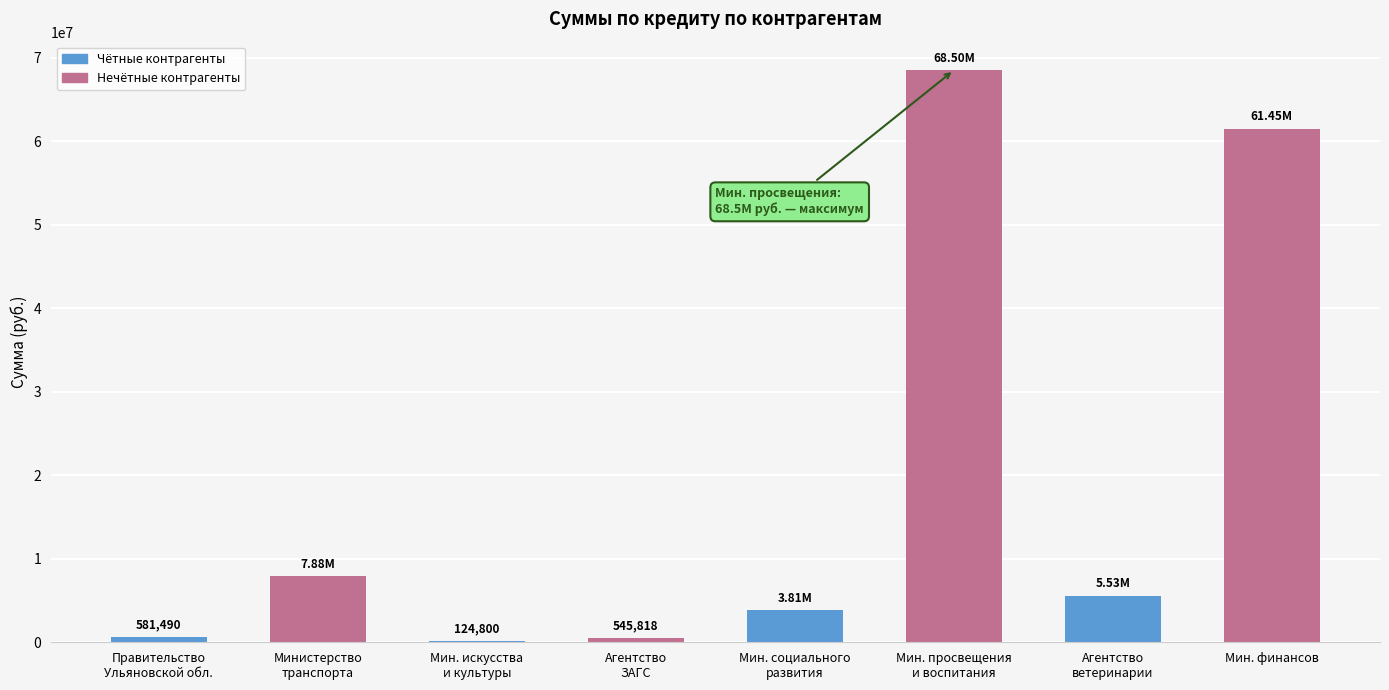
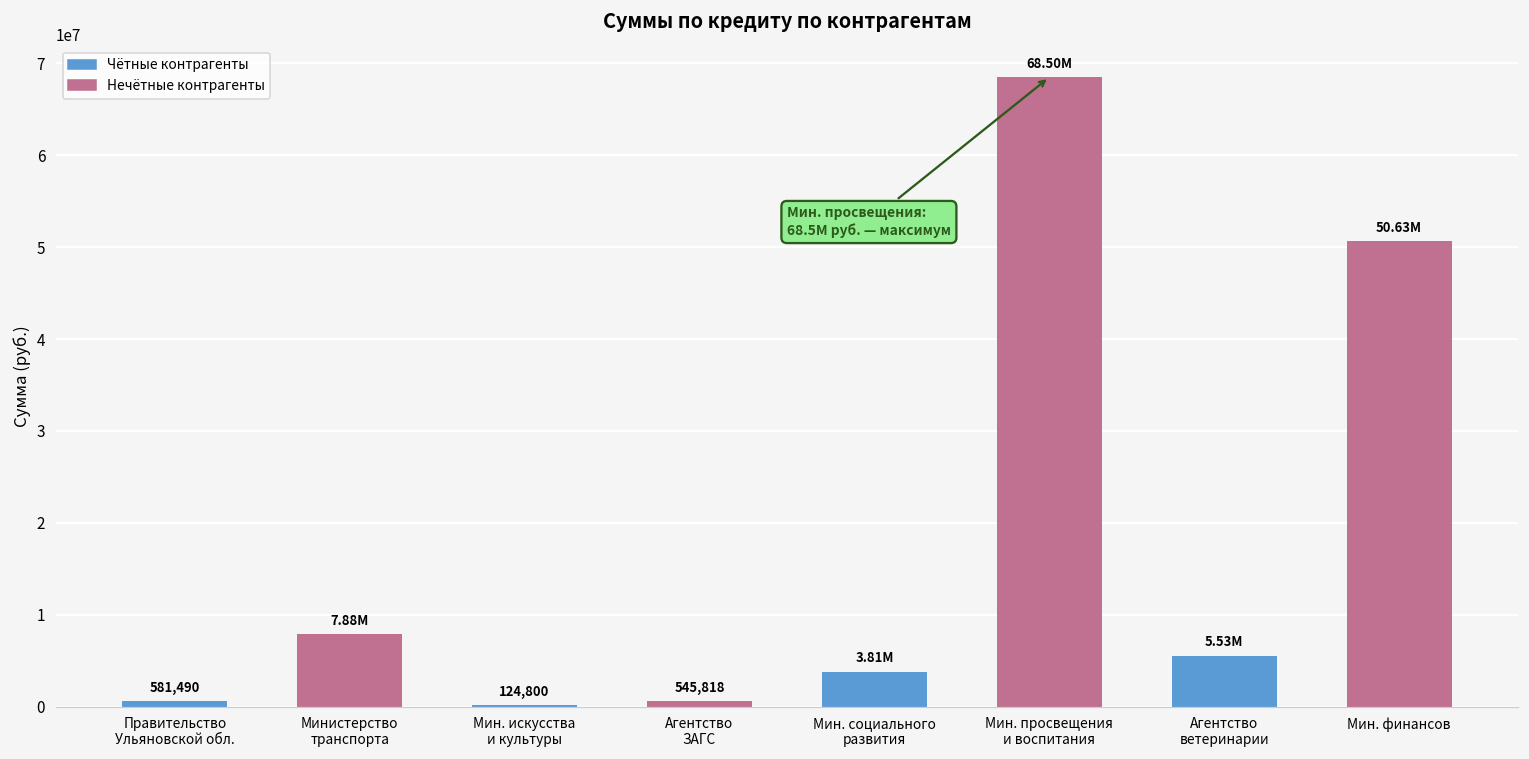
  {
    "Правительство Ульяновской обл.": "581,490",
    "Министерство транспорта": "7.88M",
    "Мин. искусства и культуры": "124,800",
    "Агентство ЗАГС": "545,818",
    "Мин. социального развития": "3.81M",
    "Мин. просвещения и воспитания": "68.50M",
    "Агентство ветеринарии": "5.53M",
-   "Мин. финансов": "61.45M"
+   "Мин. финансов": "50.63M"
  }
